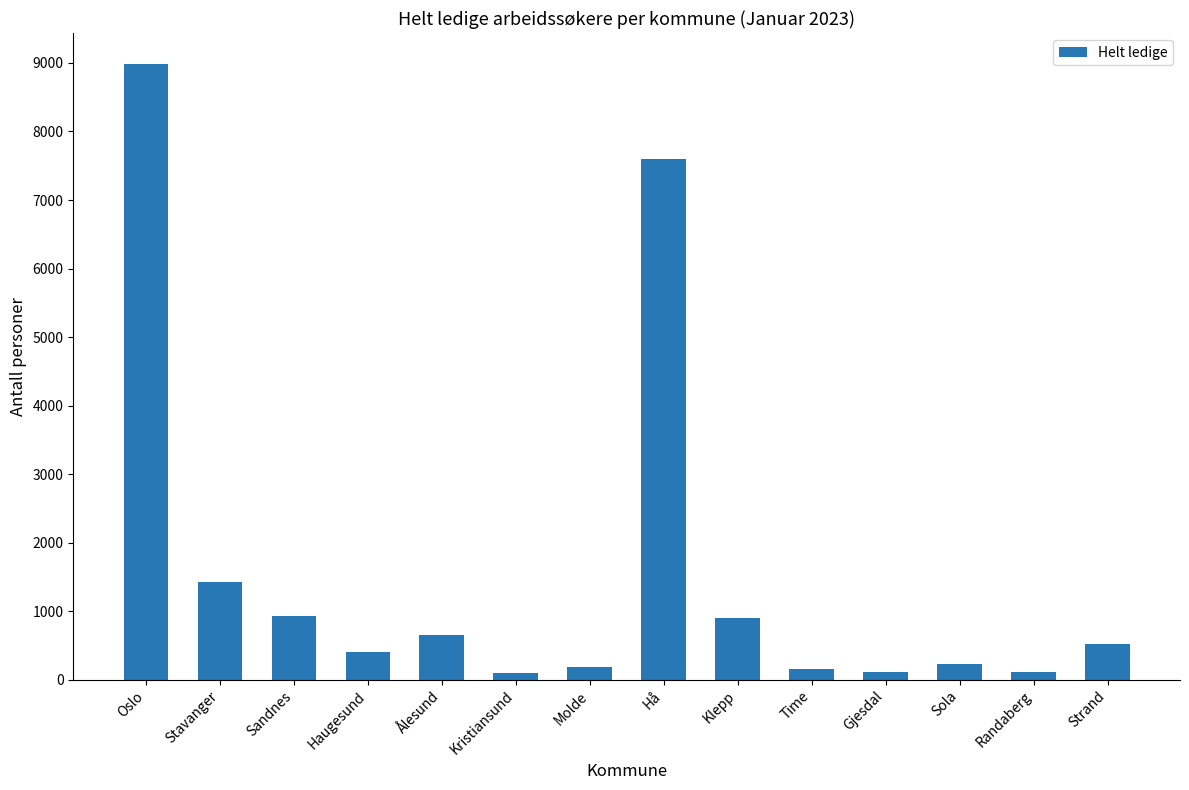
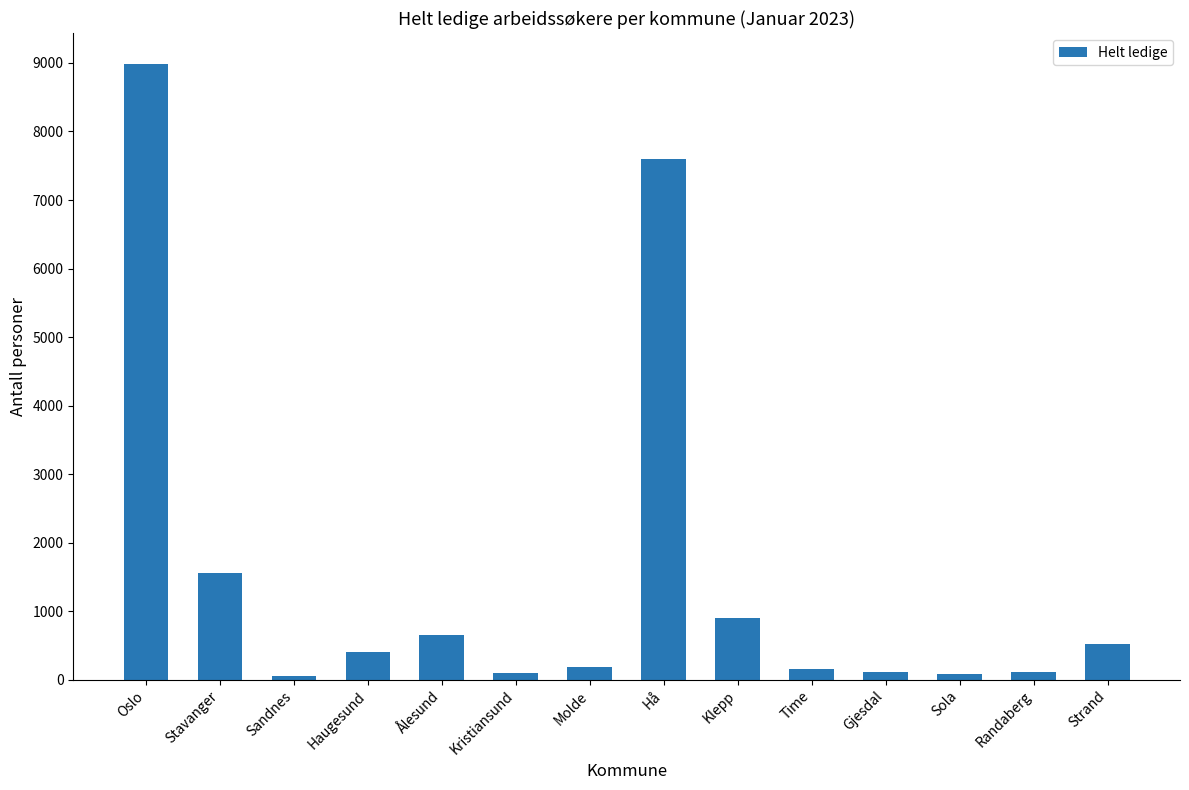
  {
    "Oslo": 9000,
-   "Stavanger": 1400,
-   "Sandnes": 900,
+   "Stavanger": 1600,
+   "Sandnes": 100,
    "Haugesund": 400,
    "Ålesund": 600,
    "Kristiansund": 100,
    "Molde": 200,
    "Hå": 7600,
    "Klepp": 900,
    "Time": 200,
    "Gjesdal": 100,
-   "Sola": 200,
+   "Sola": 100,
    "Randaberg": 100,
    "Strand": 500
  }
